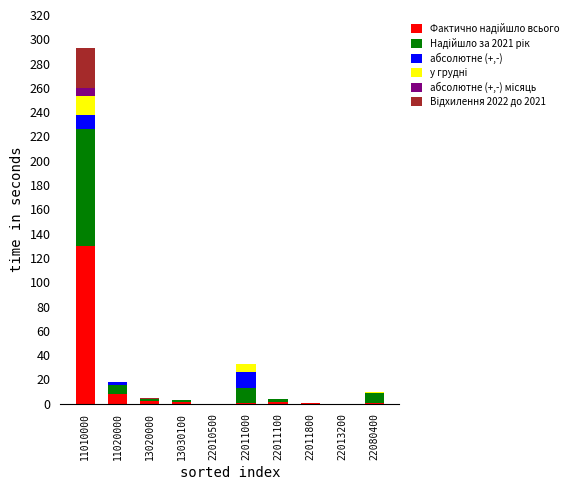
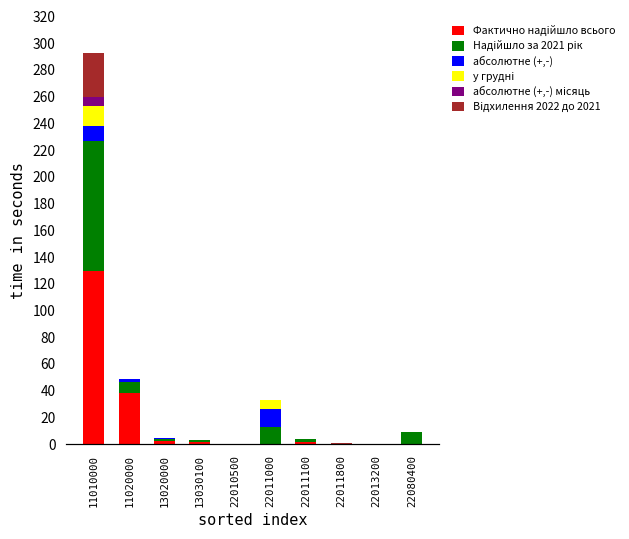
  {
    "Фактично надійшло всього": {
      "11010000": 130,
-     "11020000": 8,
+     "11020000": 38,
      "13020000": 2
    },
    "Надійшло за 2021 рік": {
      "11010000": 97,
      "11020000": 8,
      "22011000": 12,
      "22080400": 9
    },
    "абсолютне (+,-)": {
      "11010000": 11,
      "11020000": 2,
      "22011000": 13
    },
    "у грудні": {
      "11010000": 15,
      "22011000": 7
    },
    "абсолютне (+,-) місяць": {
      "11010000": 6,
      "22010500": 0
    },
    "Відхилення 2022 до 2021": {
      "11010000": 33,
      "11020000": 0,
      "13030100": 0,
      "22011000": 0,
      "22011100": 0
    }
  }
